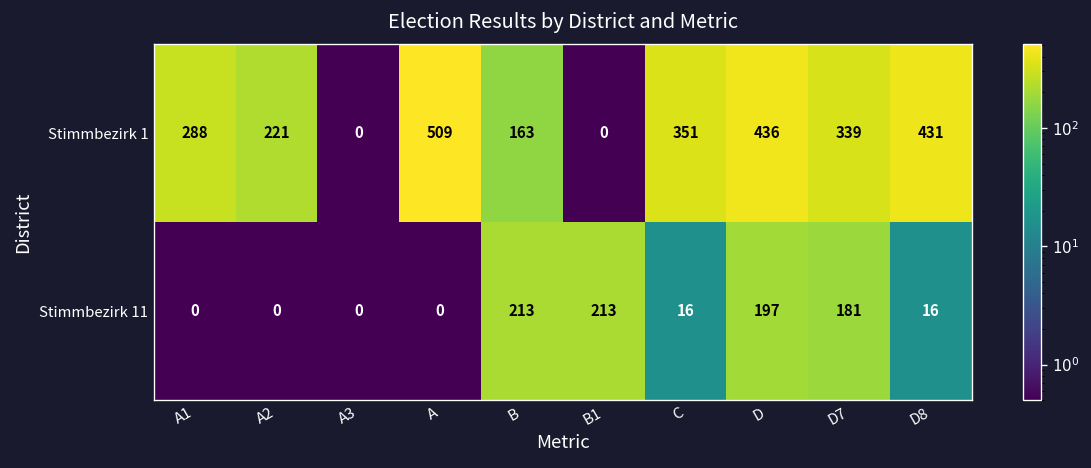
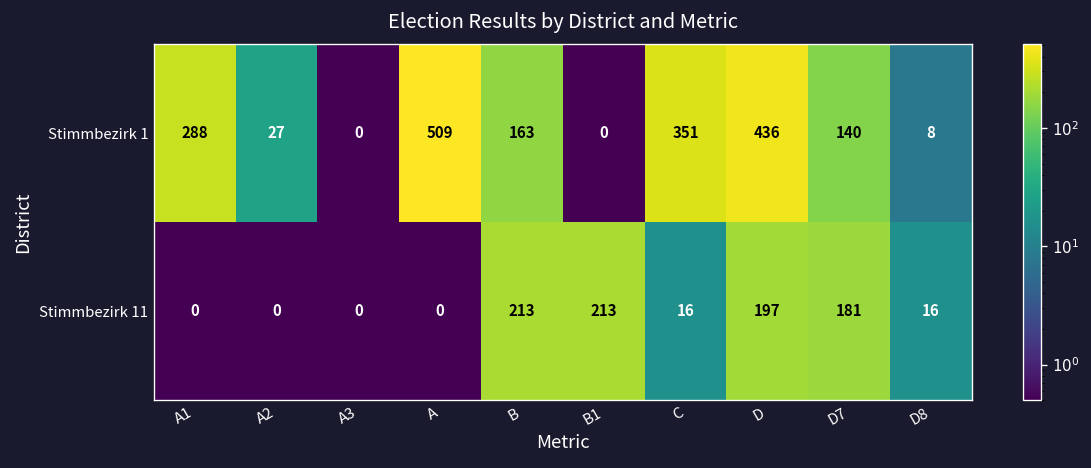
  {
    "Stimmbezirk 1": {
      "A1": 288,
-     "A2": 221,
+     "A2": 27,
      "A3": 0,
      "A": 509,
      "B": 163,
      "B1": 0,
      "C": 351,
      "D": 436,
-     "D7": 339,
-     "D8": 431
+     "D7": 140,
+     "D8": 8
    },
    "Stimmbezirk 11": {
      "A1": 0,
      "A2": 0,
      "A3": 0,
      "A": 0,
      "B": 213,
      "B1": 213,
      "C": 16,
      "D": 197,
      "D7": 181,
      "D8": 16
    }
  }
